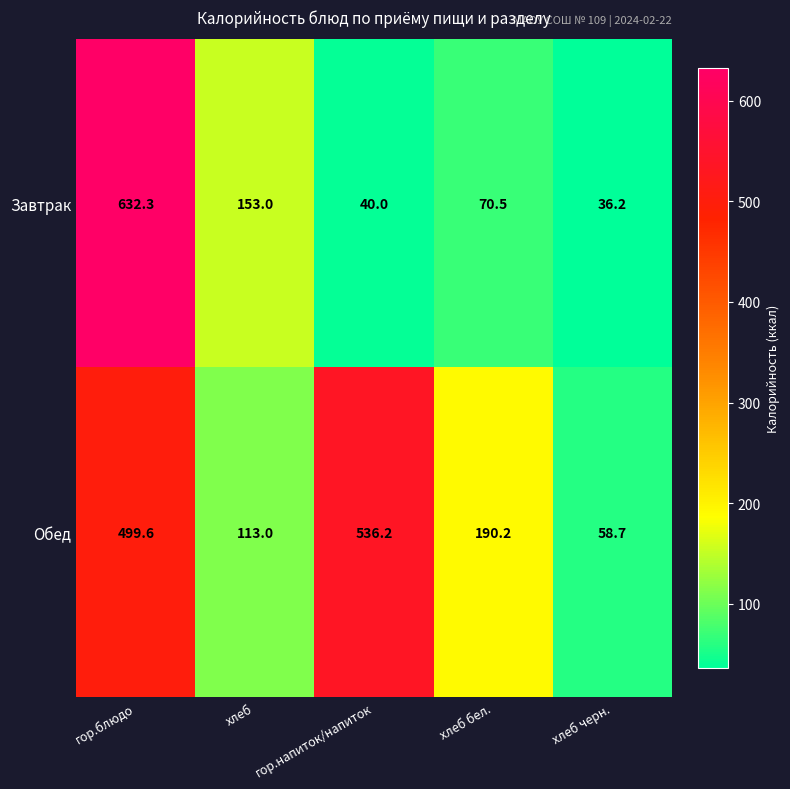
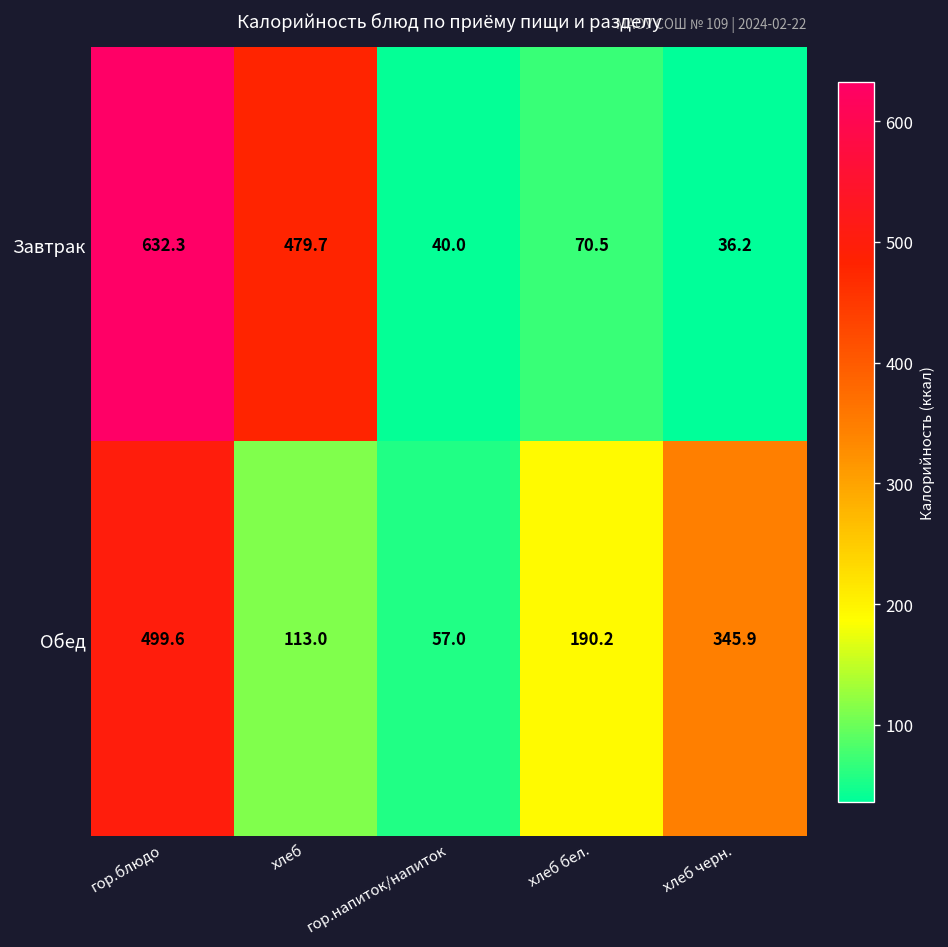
  {
    "Завтрак": {
      "гор.блюдо": 632.3,
-     "хлеб": 153.0,
+     "хлеб": 479.7,
      "гор.напиток/напиток": 40.0,
      "хлеб бел.": 70.5,
      "хлеб черн.": 36.2
    },
    "Обед": {
      "гор.блюдо": 499.6,
      "хлеб": 113.0,
-     "гор.напиток/напиток": 536.2,
+     "гор.напиток/напиток": 57.0,
      "хлеб бел.": 190.2,
-     "хлеб черн.": 58.7
+     "хлеб черн.": 345.9
    }
  }
